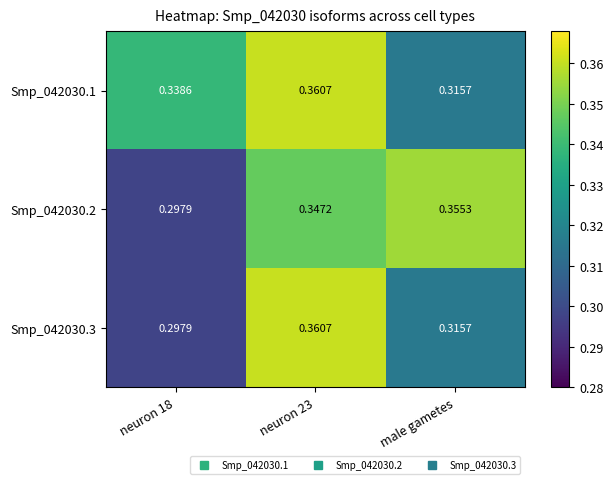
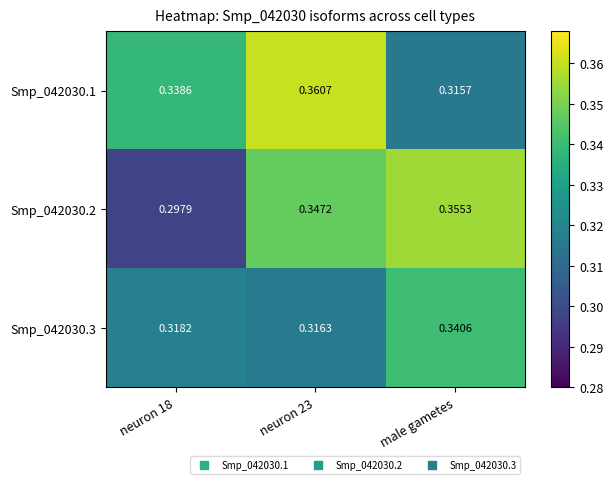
  {
    "Smp_042030.1": {
      "neuron 18": 0.3386,
      "neuron 23": 0.3607,
      "male gametes": 0.3157
    },
    "Smp_042030.2": {
      "neuron 18": 0.2979,
      "neuron 23": 0.3472,
      "male gametes": 0.3553
    },
    "Smp_042030.3": {
-     "neuron 18": 0.2979,
-     "neuron 23": 0.3607,
-     "male gametes": 0.3157
+     "neuron 18": 0.3182,
+     "neuron 23": 0.3163,
+     "male gametes": 0.3406
    }
  }
